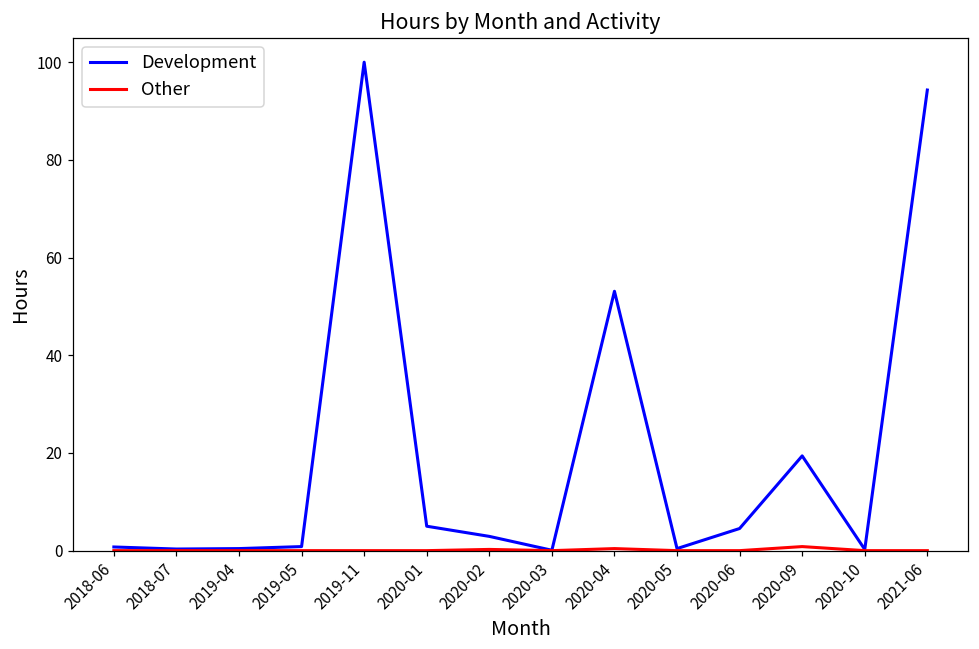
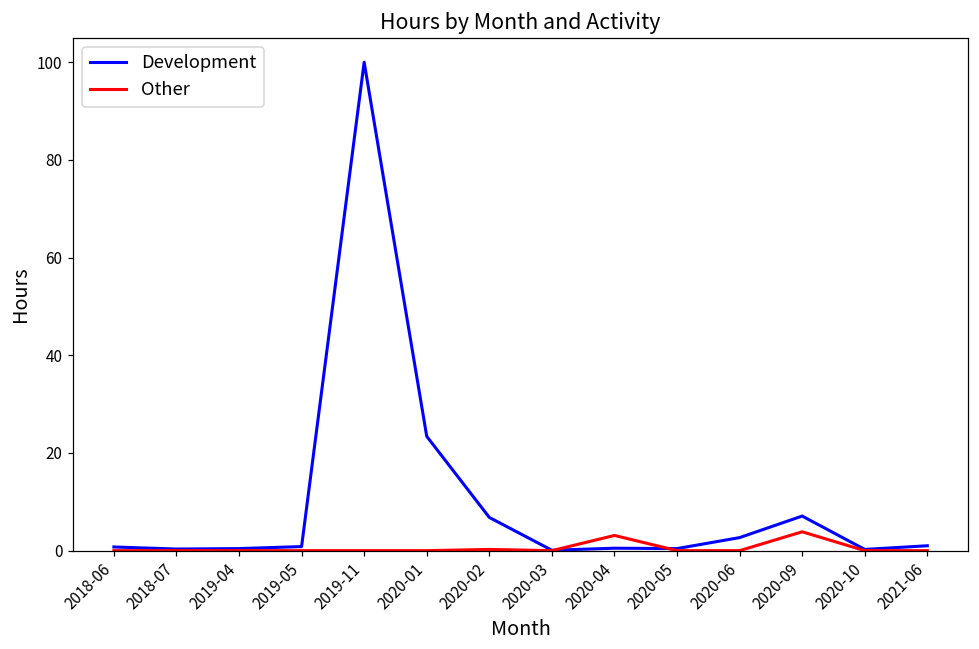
  {
    "Development": {
      "2018-06": 1,
      "2019-05": 1,
      "2019-11": 100,
-     "2020-01": 5,
-     "2020-02": 3,
-     "2020-04": 53,
-     "2020-06": 5,
-     "2020-09": 19,
-     "2021-06": 94
+     "2020-01": 23,
+     "2020-02": 7,
+     "2020-04": 1,
+     "2020-06": 3,
+     "2020-09": 7,
+     "2021-06": 1
    },
    "Other": {
      "2018-06": 0,
      "2019-05": 0,
      "2019-11": 0,
      "2020-01": 0,
      "2020-02": 0,
-     "2020-04": 0,
+     "2020-04": 3,
      "2020-06": 0,
-     "2020-09": 1,
+     "2020-09": 4,
      "2021-06": 0
    }
  }
